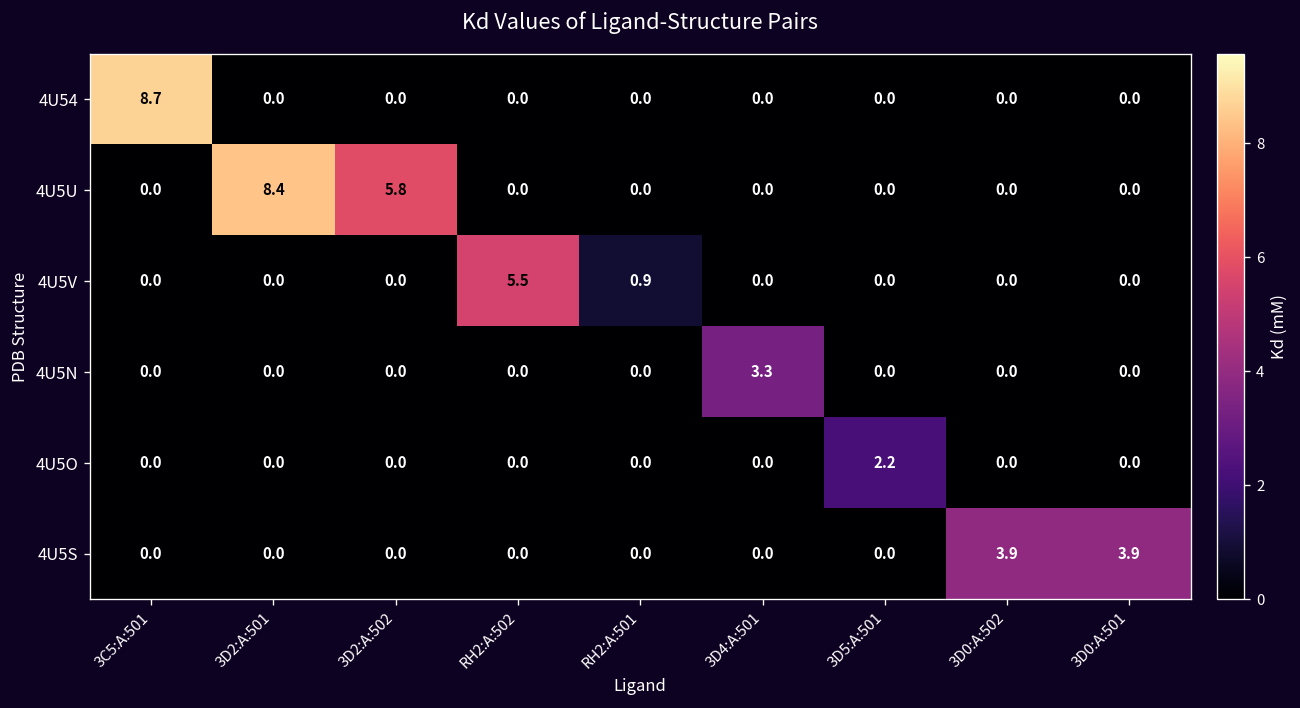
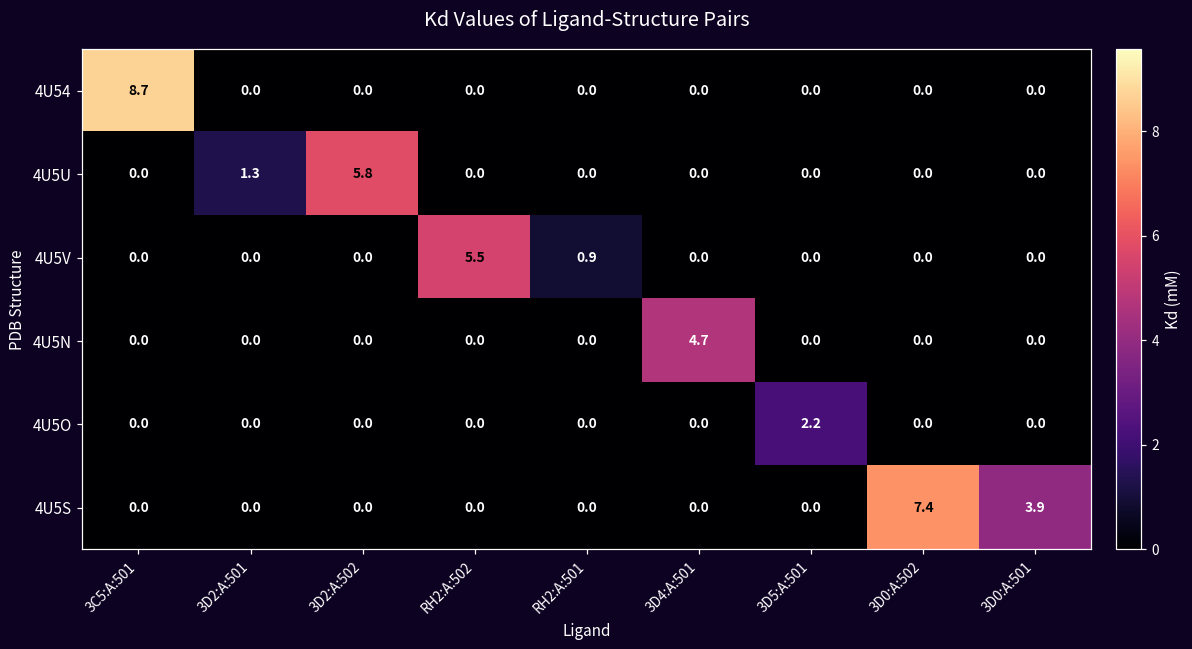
  {
    "4U54": {
      "3C5:A:501": 8.7,
      "3D2:A:501": 0.0,
      "3D2:A:502": 0.0,
      "RH2:A:502": 0.0,
      "RH2:A:501": 0.0,
      "3D4:A:501": 0.0,
      "3D5:A:501": 0.0,
      "3D0:A:502": 0.0,
      "3D0:A:501": 0.0
    },
    "4U5U": {
      "3C5:A:501": 0.0,
-     "3D2:A:501": 8.4,
+     "3D2:A:501": 1.3,
      "3D2:A:502": 5.8,
      "RH2:A:502": 0.0,
      "RH2:A:501": 0.0,
      "3D4:A:501": 0.0,
      "3D5:A:501": 0.0,
      "3D0:A:502": 0.0,
      "3D0:A:501": 0.0
    },
    "4U5V": {
      "3C5:A:501": 0.0,
      "3D2:A:501": 0.0,
      "3D2:A:502": 0.0,
      "RH2:A:502": 5.5,
      "RH2:A:501": 0.9,
      "3D4:A:501": 0.0,
      "3D5:A:501": 0.0,
      "3D0:A:502": 0.0,
      "3D0:A:501": 0.0
    },
    "4U5N": {
      "3C5:A:501": 0.0,
      "3D2:A:501": 0.0,
      "3D2:A:502": 0.0,
      "RH2:A:502": 0.0,
      "RH2:A:501": 0.0,
-     "3D4:A:501": 3.3,
+     "3D4:A:501": 4.7,
      "3D5:A:501": 0.0,
      "3D0:A:502": 0.0,
      "3D0:A:501": 0.0
    },
    "4U5O": {
      "3C5:A:501": 0.0,
      "3D2:A:501": 0.0,
      "3D2:A:502": 0.0,
      "RH2:A:502": 0.0,
      "RH2:A:501": 0.0,
      "3D4:A:501": 0.0,
      "3D5:A:501": 2.2,
      "3D0:A:502": 0.0,
      "3D0:A:501": 0.0
    },
    "4U5S": {
      "3C5:A:501": 0.0,
      "3D2:A:501": 0.0,
      "3D2:A:502": 0.0,
      "RH2:A:502": 0.0,
      "RH2:A:501": 0.0,
      "3D4:A:501": 0.0,
      "3D5:A:501": 0.0,
-     "3D0:A:502": 3.9,
+     "3D0:A:502": 7.4,
      "3D0:A:501": 3.9
    }
  }
